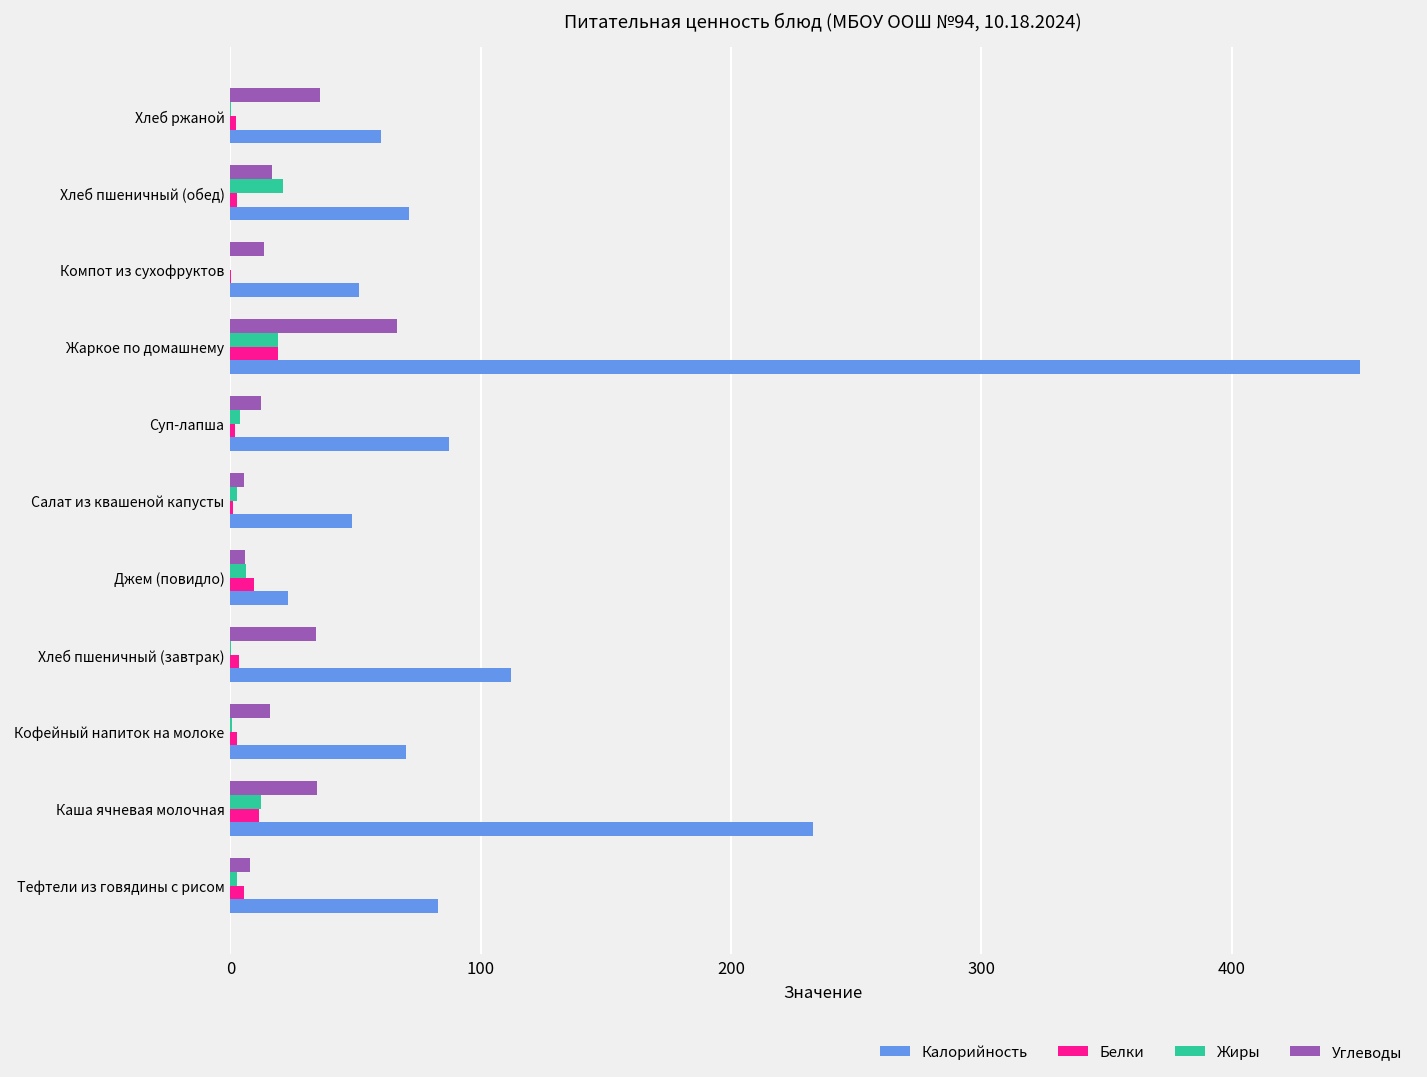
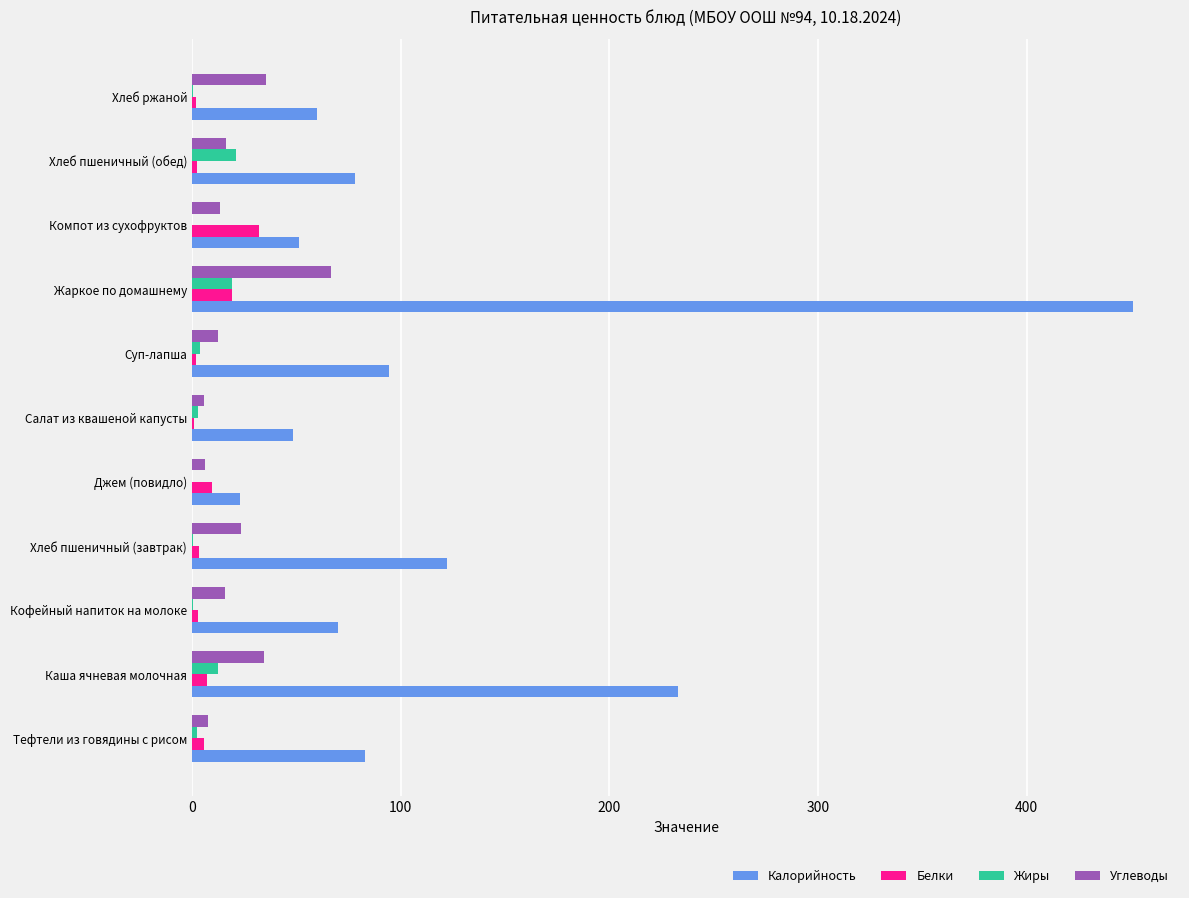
  {
    "Калорийность": {
      "Хлеб ржаной": 60,
-     "Хлеб пшеничный (обед)": 71,
+     "Хлеб пшеничный (обед)": 78,
      "Компот из сухофруктов": 51,
      "Жаркое по домашнему": 451,
-     "Суп-лапша": 87,
+     "Суп-лапша": 94,
      "Салат из квашеной капусты": 49,
      "Джем (повидло)": 23,
-     "Хлеб пшеничный (завтрак)": 112,
+     "Хлеб пшеничный (завтрак)": 122,
      "Кофейный напиток на молоке": 70,
      "Каша ячневая молочная": 233,
      "Тефтели из говядины с рисом": 83
    },
    "Белки": {
      "Хлеб ржаной": 2,
      "Хлеб пшеничный (обед)": 3,
-     "Компот из сухофруктов": 0,
+     "Компот из сухофруктов": 32,
      "Жаркое по домашнему": 19,
      "Суп-лапша": 2,
      "Джем (повидло)": 9,
      "Хлеб пшеничный (завтрак)": 4,
      "Кофейный напиток на молоке": 3,
-     "Каша ячневая молочная": 11,
+     "Каша ячневая молочная": 7,
      "Тефтели из говядины с рисом": 6
    },
    "Жиры": {
      "Хлеб пшеничный (обед)": 21,
      "Жаркое по домашнему": 19,
      "Суп-лапша": 4,
      "Салат из квашеной капусты": 3,
-     "Джем (повидло)": 6,
+     "Джем (повидло)": 0,
      "Каша ячневая молочная": 12,
      "Тефтели из говядины с рисом": 3
    },
    "Углеводы": {
      "Хлеб ржаной": 36,
      "Хлеб пшеничный (обед)": 16,
      "Компот из сухофруктов": 13,
      "Жаркое по домашнему": 67,
      "Суп-лапша": 12,
      "Салат из квашеной капусты": 6,
      "Джем (повидло)": 6,
-     "Хлеб пшеничный (завтрак)": 34,
+     "Хлеб пшеничный (завтрак)": 24,
      "Кофейный напиток на молоке": 16,
      "Каша ячневая молочная": 34,
      "Тефтели из говядины с рисом": 8
    }
  }
